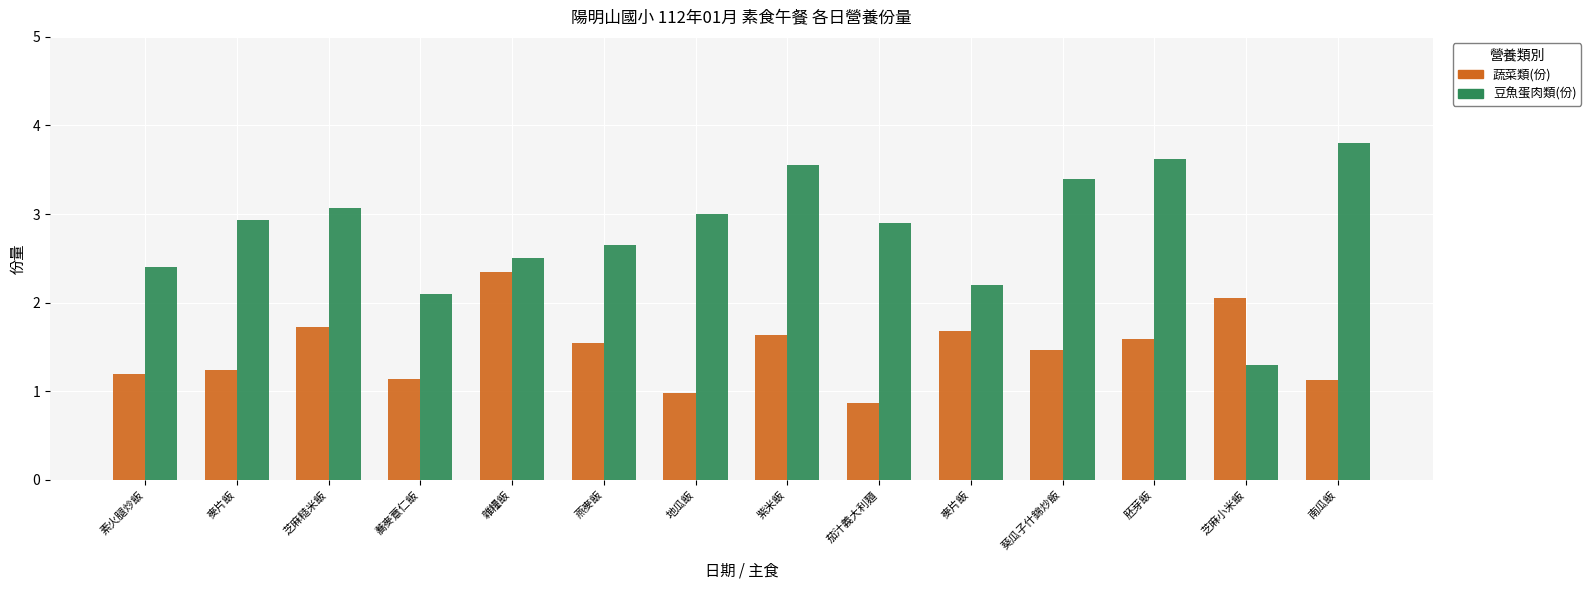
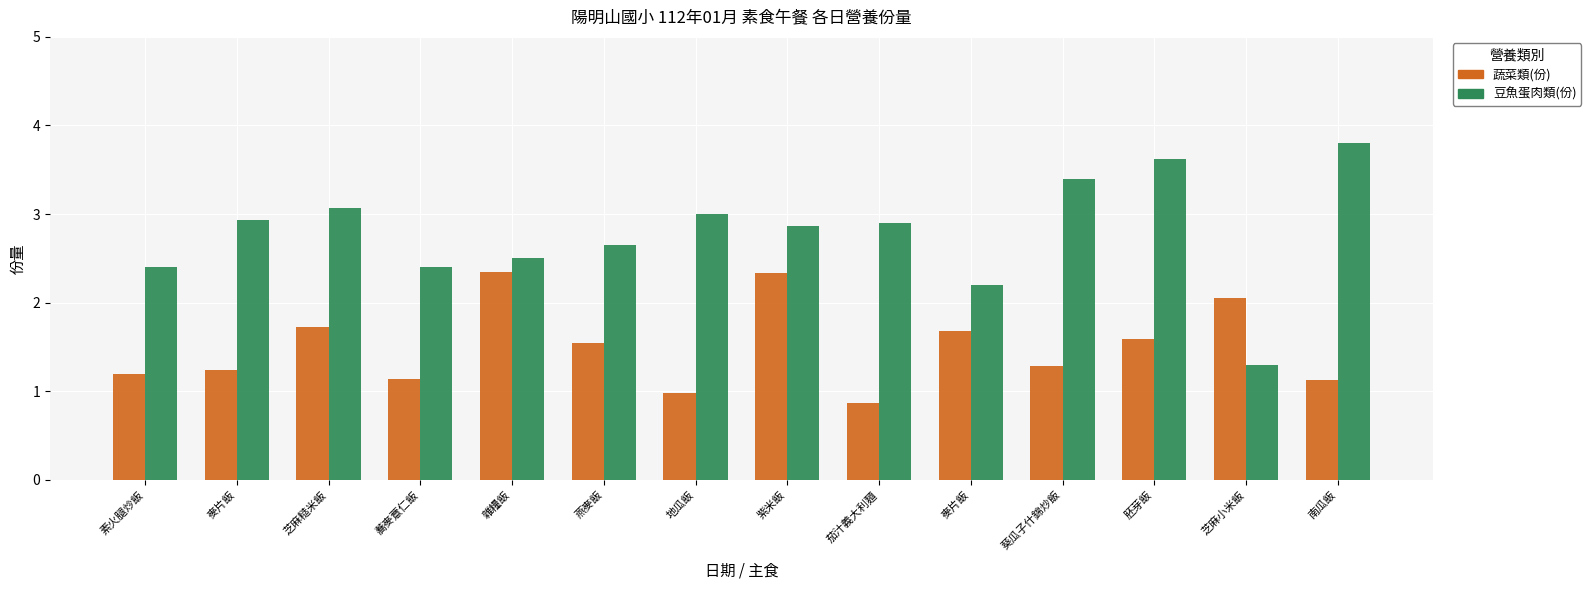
  {
    "蔬菜類(份)": {
      "素火腿炒飯": 1.2,
      "芝麻糙米飯": 1.7,
      "蕎麥薏仁飯": 1.1,
      "雜糧飯": 2.4,
      "燕麥飯": 1.5,
      "地瓜飯": 1.0,
-     "紫米飯": 1.6,
+     "紫米飯": 2.3,
      "茄汁義大利麵": 0.9,
-     "葵瓜子什錦炒飯": 1.5,
+     "葵瓜子什錦炒飯": 1.3,
      "胚芽飯": 1.6,
      "芝麻小米飯": 2.1,
      "南瓜飯": 1.1
    },
    "豆魚蛋肉類(份)": {
      "素火腿炒飯": 2.4,
      "芝麻糙米飯": 3.1,
-     "蕎麥薏仁飯": 2.1,
+     "蕎麥薏仁飯": 2.4,
      "雜糧飯": 2.5,
      "燕麥飯": 2.7,
      "地瓜飯": 3.0,
-     "紫米飯": 3.6,
+     "紫米飯": 2.9,
      "茄汁義大利麵": 2.9,
      "葵瓜子什錦炒飯": 3.4,
      "胚芽飯": 3.6,
      "芝麻小米飯": 1.3,
      "南瓜飯": 3.8
    }
  }
